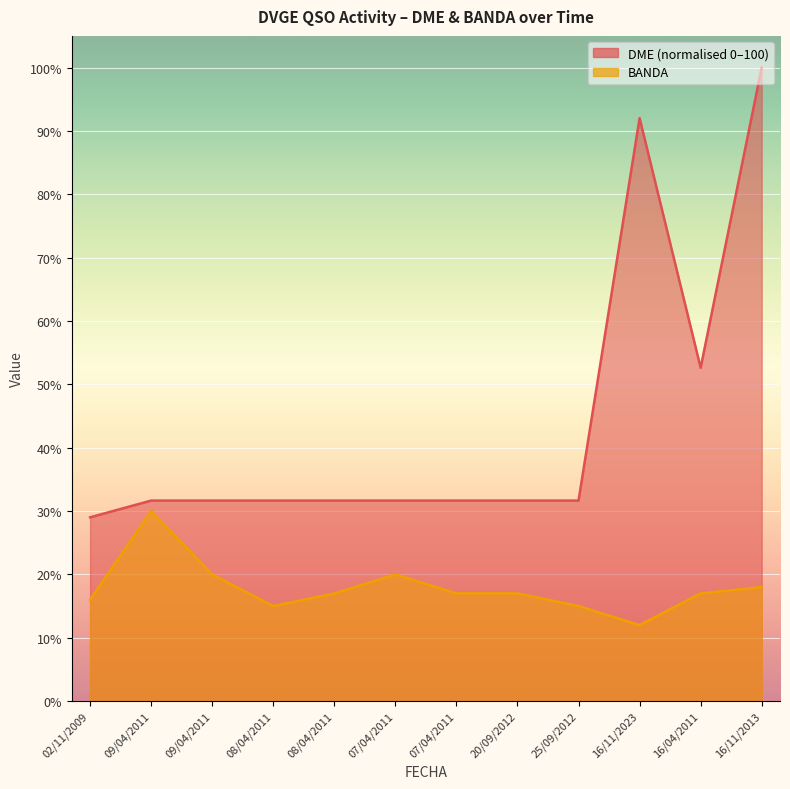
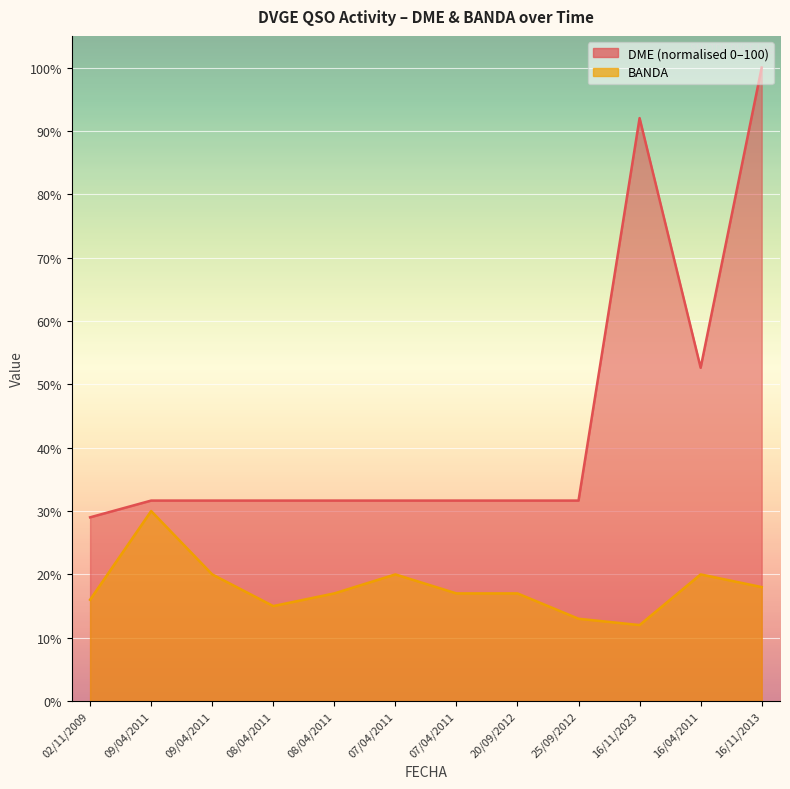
  {
    "BANDA": {
      "02/11/2009": "16%",
      "20/09/2012": "17%",
-     "25/09/2012": "15%",
+     "25/09/2012": "13%",
      "16/11/2023": "12%",
-     "16/04/2011": "17%",
+     "16/04/2011": "20%",
      "16/11/2013": "18%"
    }
  }
